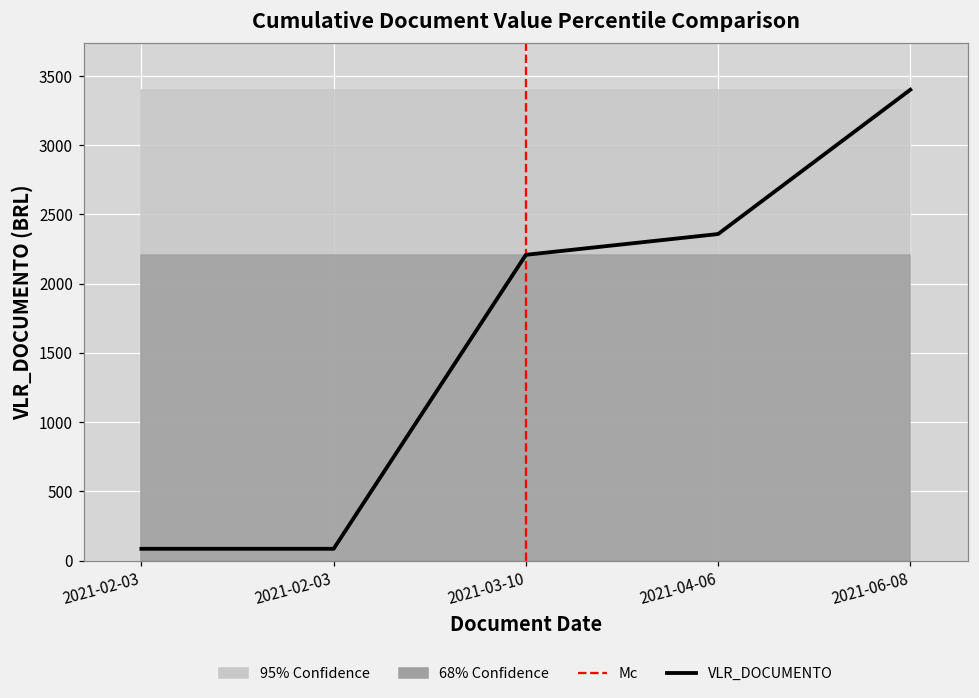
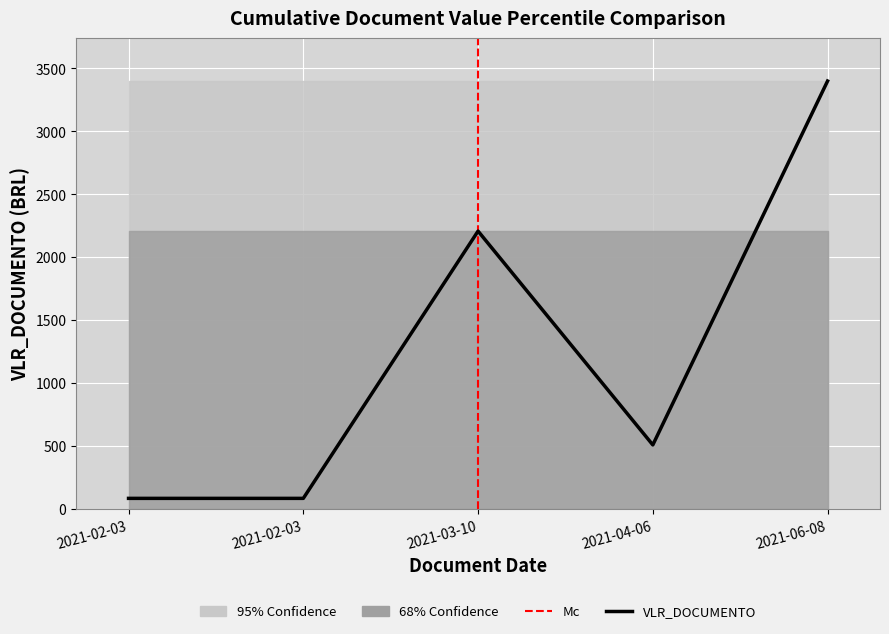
  {
    "VLR_DOCUMENTO": {
-     "2021-04-06": 2360
+     "2021-04-06": 510
    }
  }
